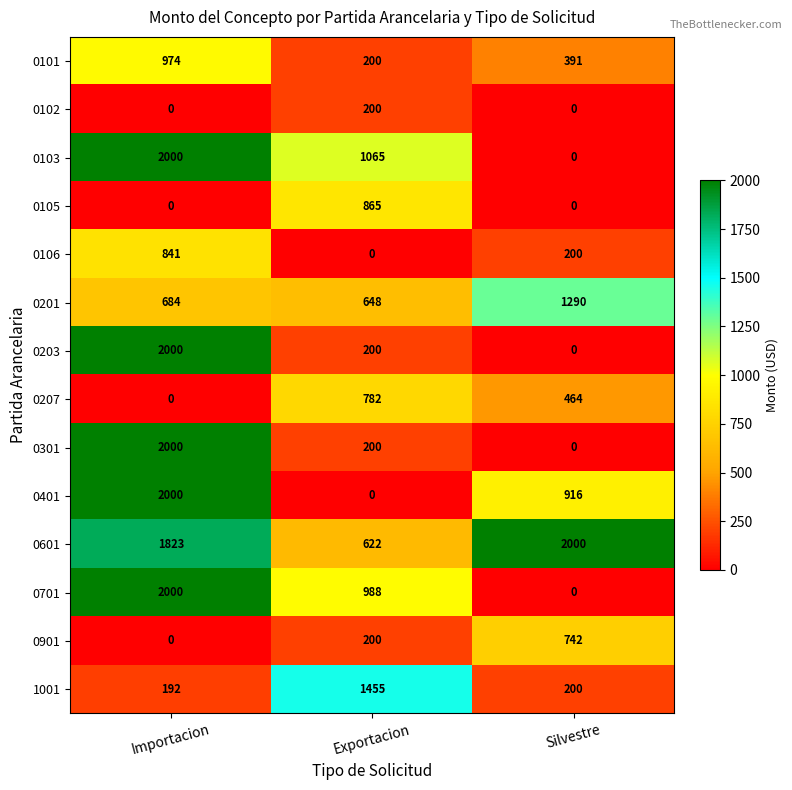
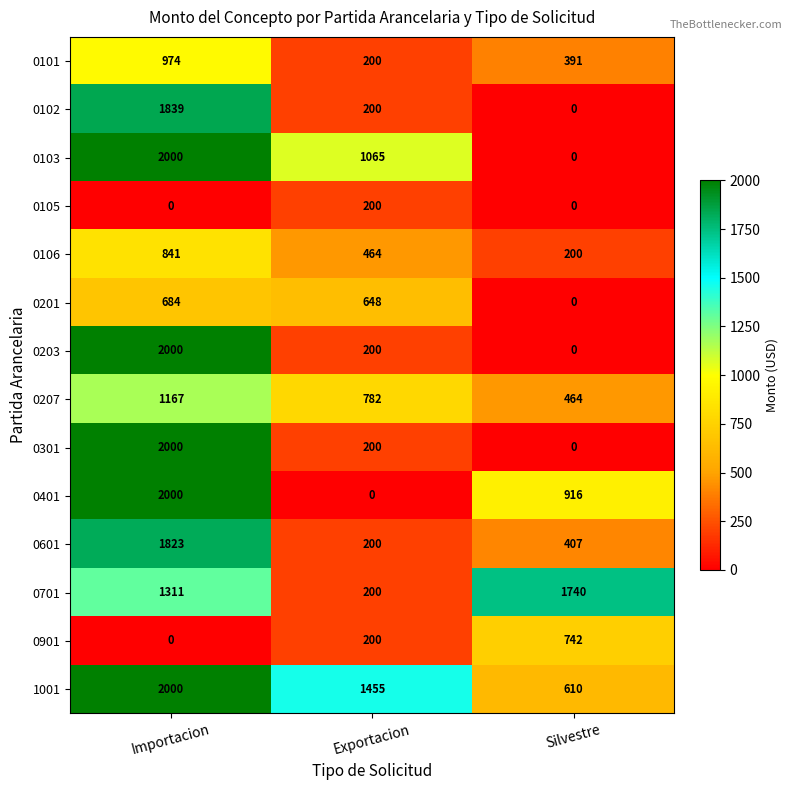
  {
    "0101": {
      "Importacion": 974,
      "Exportacion": 200,
      "Silvestre": 391
    },
    "0102": {
-     "Importacion": 0,
+     "Importacion": 1839,
      "Exportacion": 200,
      "Silvestre": 0
    },
    "0103": {
      "Importacion": 2000,
      "Exportacion": 1065,
      "Silvestre": 0
    },
    "0105": {
      "Importacion": 0,
-     "Exportacion": 865,
+     "Exportacion": 200,
      "Silvestre": 0
    },
    "0106": {
      "Importacion": 841,
-     "Exportacion": 0,
+     "Exportacion": 464,
      "Silvestre": 200
    },
    "0201": {
      "Importacion": 684,
      "Exportacion": 648,
-     "Silvestre": 1290
+     "Silvestre": 0
    },
    "0203": {
      "Importacion": 2000,
      "Exportacion": 200,
      "Silvestre": 0
    },
    "0207": {
-     "Importacion": 0,
+     "Importacion": 1167,
      "Exportacion": 782,
      "Silvestre": 464
    },
    "0301": {
      "Importacion": 2000,
      "Exportacion": 200,
      "Silvestre": 0
    },
    "0401": {
      "Importacion": 2000,
      "Exportacion": 0,
      "Silvestre": 916
    },
    "0601": {
      "Importacion": 1823,
-     "Exportacion": 622,
-     "Silvestre": 2000
+     "Exportacion": 200,
+     "Silvestre": 407
    },
    "0701": {
-     "Importacion": 2000,
-     "Exportacion": 988,
-     "Silvestre": 0
+     "Importacion": 1311,
+     "Exportacion": 200,
+     "Silvestre": 1740
    },
    "0901": {
      "Importacion": 0,
      "Exportacion": 200,
      "Silvestre": 742
    },
    "1001": {
-     "Importacion": 192,
+     "Importacion": 2000,
      "Exportacion": 1455,
-     "Silvestre": 200
+     "Silvestre": 610
    }
  }
